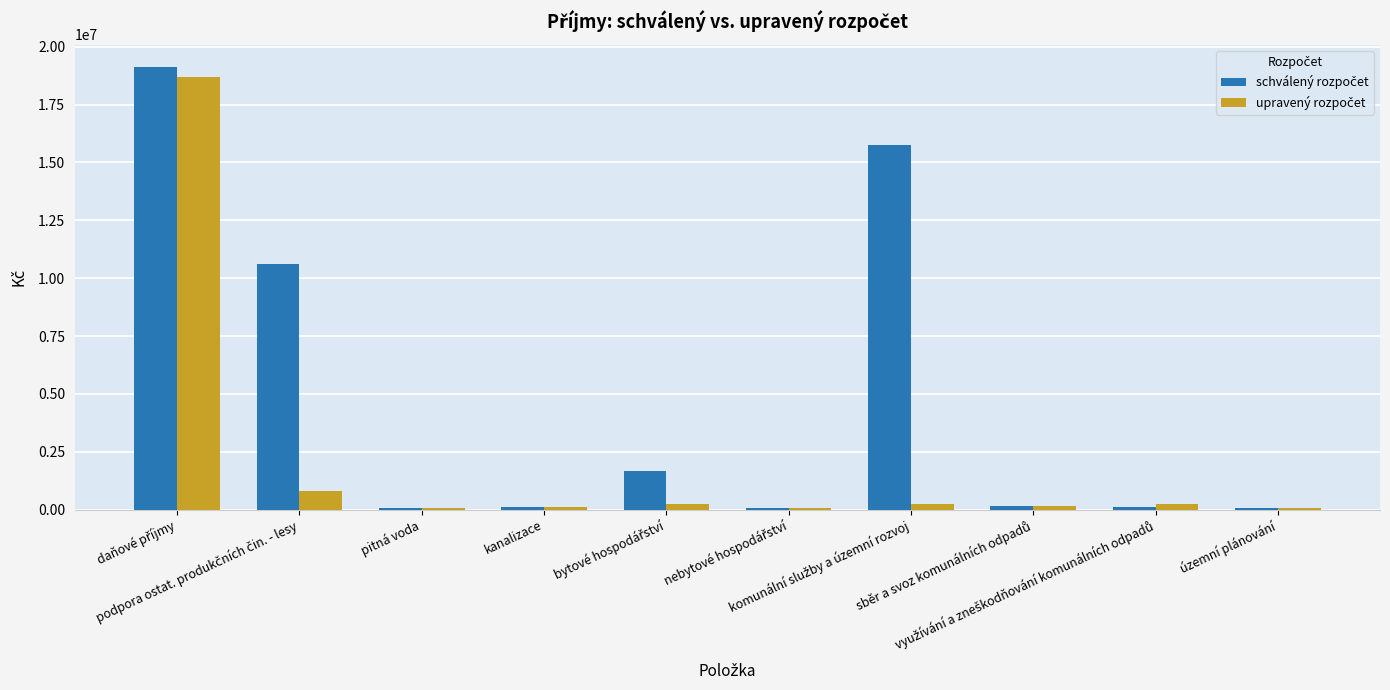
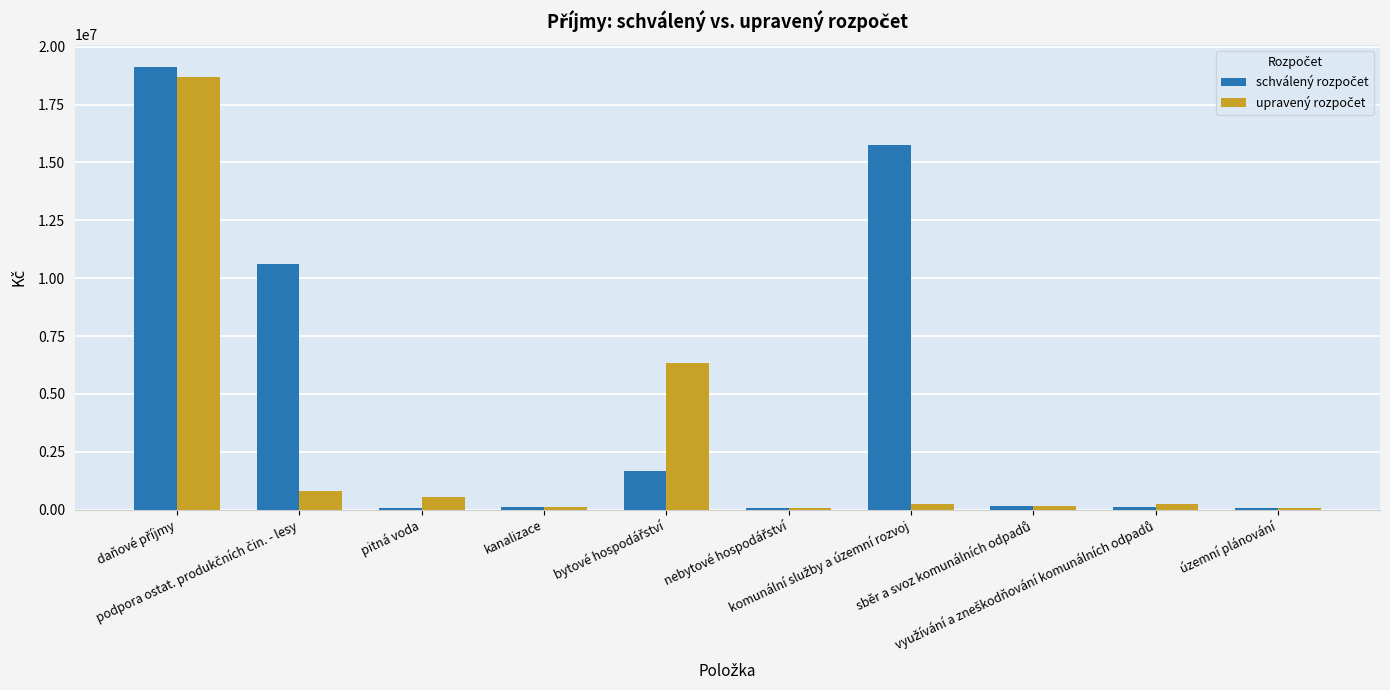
  {
    "schválený rozpočet": {
      "daňové příjmy": 19100000,
      "podpora ostat. produkčních čin. - lesy": 10600000,
      "kanalizace": 100000,
      "bytové hospodářství": 1700000,
      "komunální služby a územní rozvoj": 15800000,
      "sběr a svoz komunálních odpadů": 200000,
      "využívání a zneškodňování komunálních odpadů": 100000
    },
    "upravený rozpočet": {
      "daňové příjmy": 18700000,
      "podpora ostat. produkčních čin. - lesy": 800000,
-     "pitná voda": 100000,
+     "pitná voda": 500000,
      "kanalizace": 100000,
-     "bytové hospodářství": 200000,
+     "bytové hospodářství": 6300000,
      "komunální služby a územní rozvoj": 200000,
      "sběr a svoz komunálních odpadů": 200000,
      "využívání a zneškodňování komunálních odpadů": 200000
    }
  }
